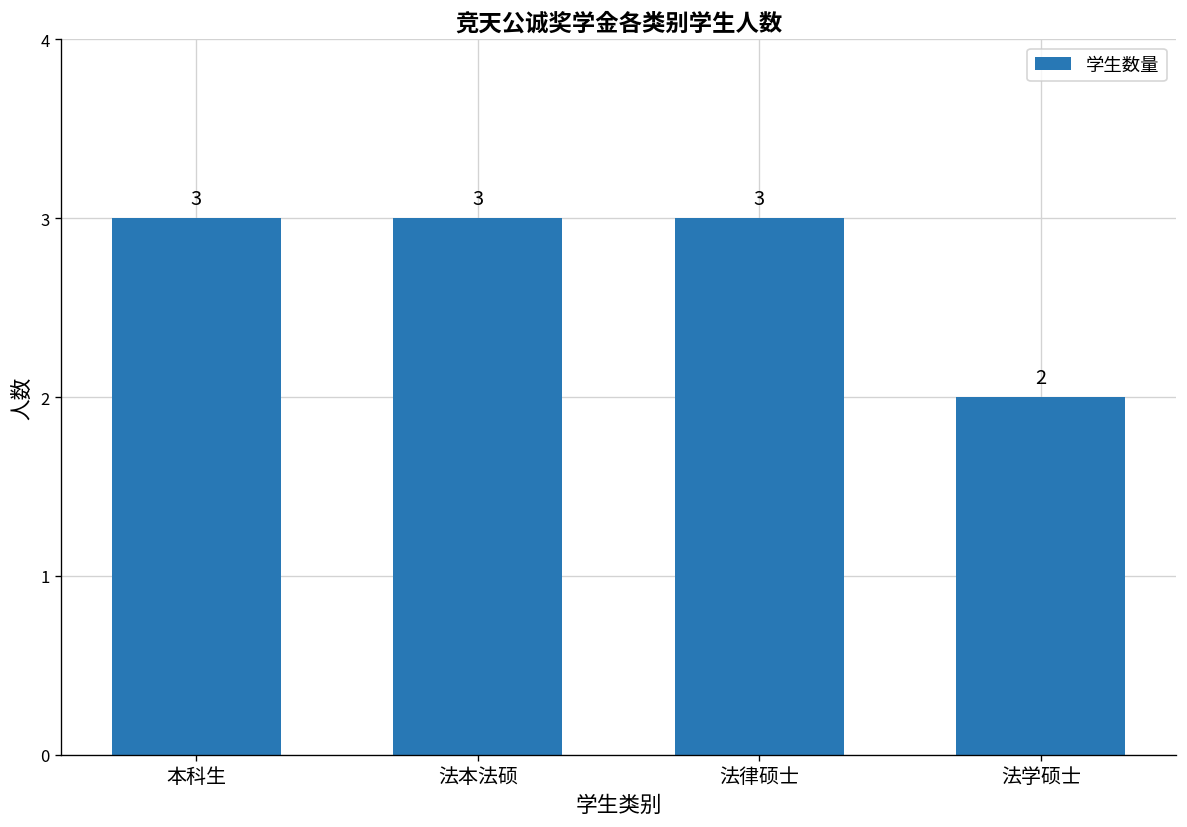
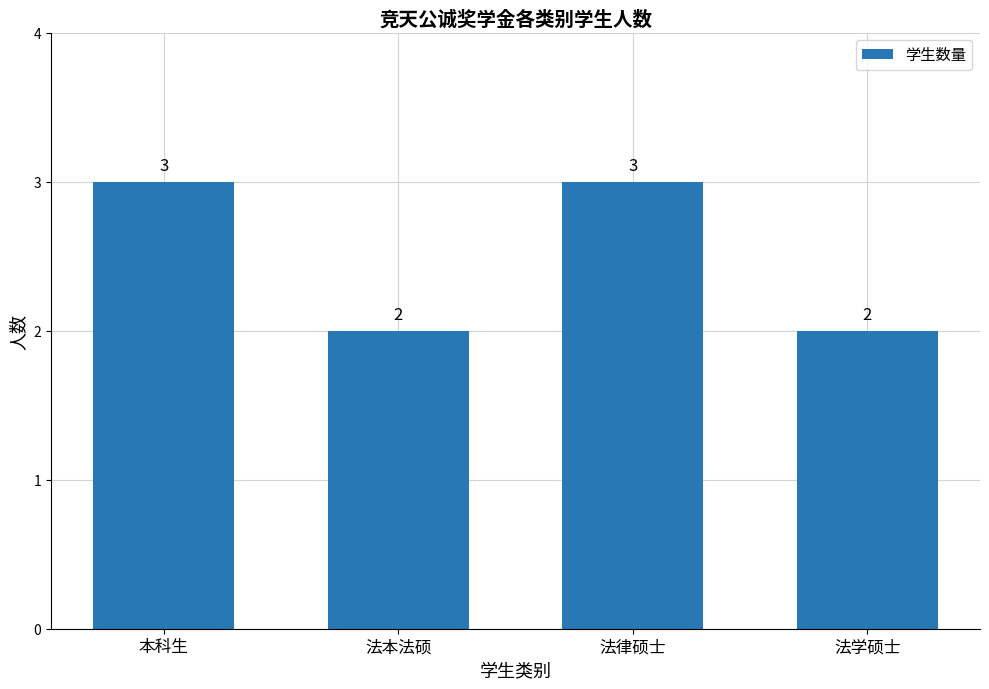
  {
    "本科生": 3,
-   "法本法硕": 3,
+   "法本法硕": 2,
    "法律硕士": 3,
    "法学硕士": 2
  }
